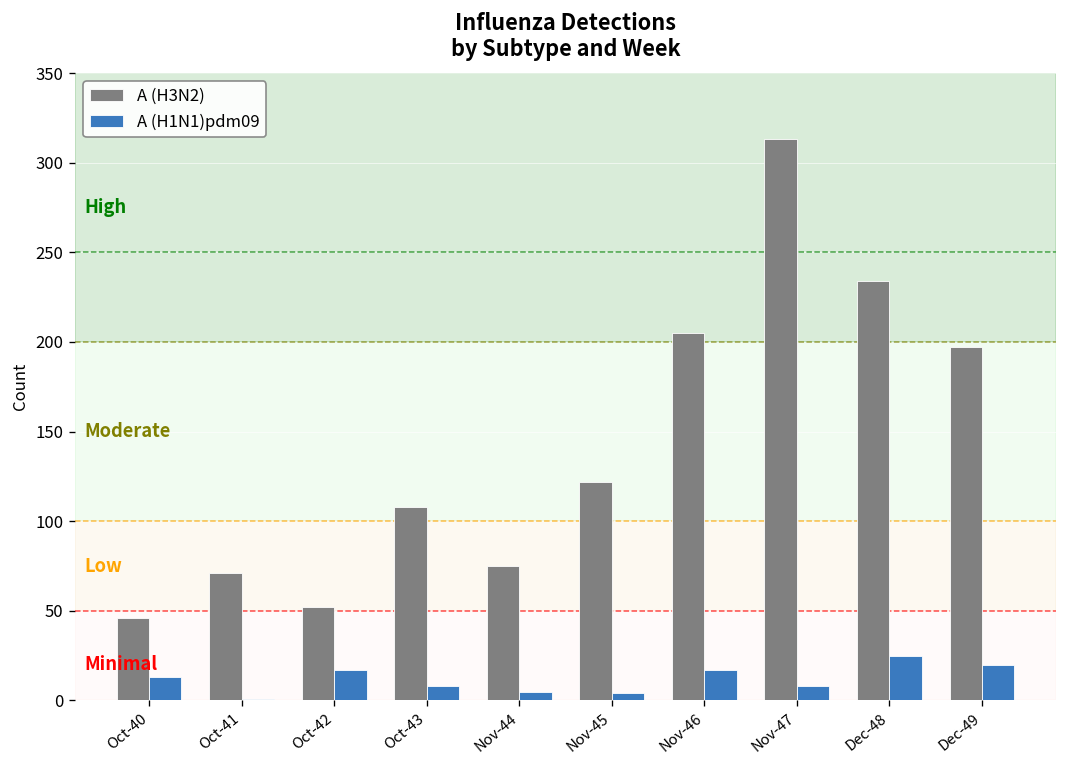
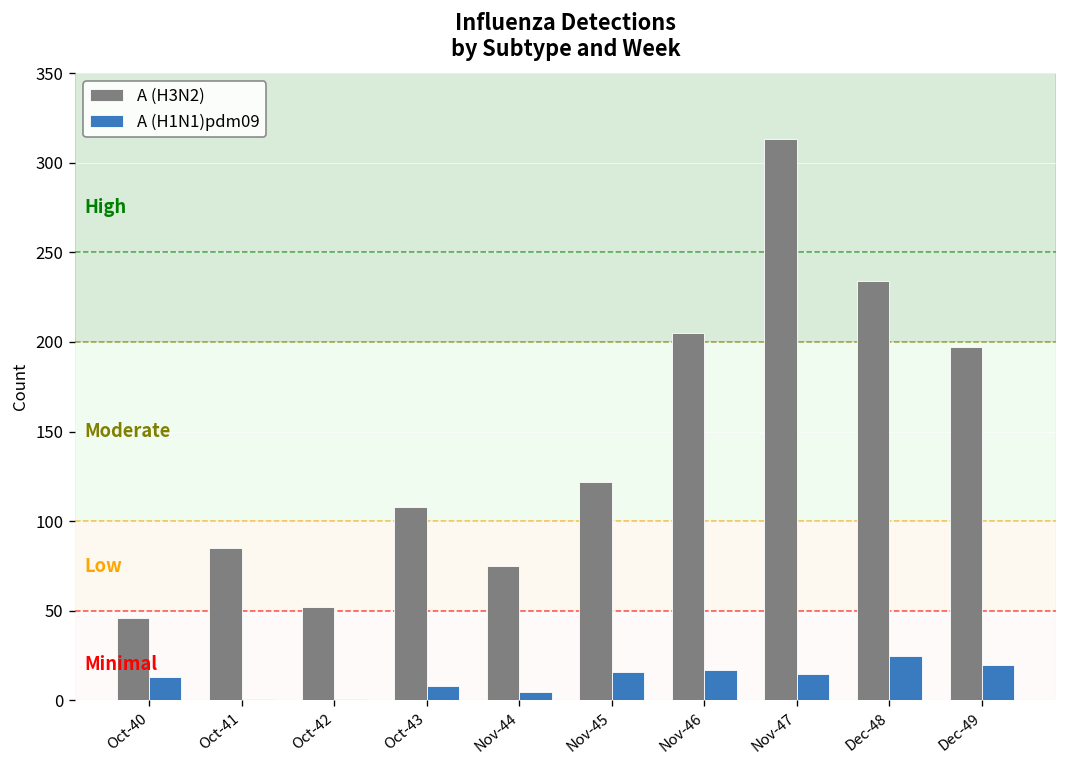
  {
    "A (H3N2)": {
      "Oct-40": 46,
-     "Oct-41": 71,
+     "Oct-41": 85,
      "Oct-42": 52,
      "Oct-43": 108,
      "Nov-44": 75,
      "Nov-45": 122,
      "Nov-46": 205,
      "Nov-47": 313,
      "Dec-48": 234,
      "Dec-49": 197
    },
    "A (H1N1)pdm09": {
      "Oct-40": 13,
-     "Oct-42": 17,
+     "Oct-42": 1,
      "Oct-43": 8,
      "Nov-44": 5,
-     "Nov-45": 4,
+     "Nov-45": 16,
      "Nov-46": 17,
-     "Nov-47": 8,
+     "Nov-47": 15,
      "Dec-48": 25,
      "Dec-49": 20
    }
  }
